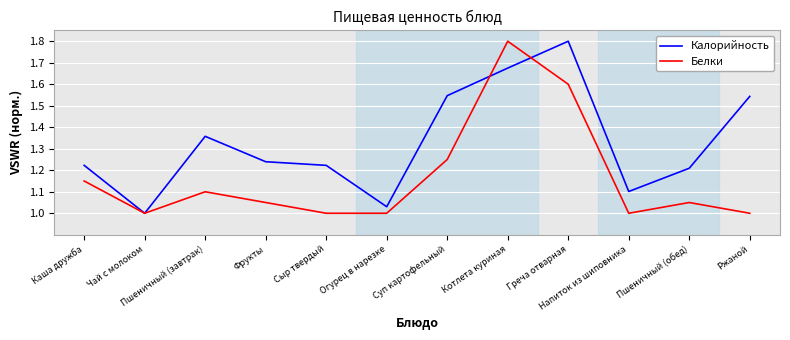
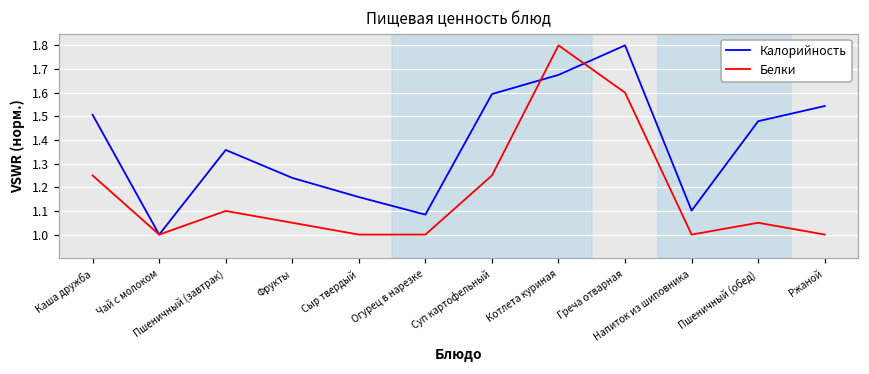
  {
    "Калорийность": {
-     "Каша дружба": 1.22,
+     "Каша дружба": 1.51,
      "Пшеничный (завтрак)": 1.36,
      "Фрукты": 1.24,
-     "Сыр твердый": 1.22,
-     "Огурец в нарезке": 1.03,
-     "Суп картофельный": 1.55,
+     "Сыр твердый": 1.16,
+     "Огурец в нарезке": 1.08,
+     "Суп картофельный": 1.59,
      "Котлета куриная": 1.68,
      "Греча отварная": 1.80,
      "Напиток из шиповника": 1.10,
-     "Пшеничный (обед)": 1.21,
+     "Пшеничный (обед)": 1.48,
      "Ржаной": 1.54
    },
    "Белки": {
-     "Каша дружба": 1.15,
+     "Каша дружба": 1.25,
      "Пшеничный (завтрак)": 1.10,
      "Фрукты": 1.05,
      "Сыр твердый": 1.00,
      "Огурец в нарезке": 1.00,
      "Суп картофельный": 1.25,
      "Котлета куриная": 1.80,
      "Греча отварная": 1.60,
      "Напиток из шиповника": 1.00,
      "Пшеничный (обед)": 1.05,
      "Ржаной": 1.00
    }
  }
